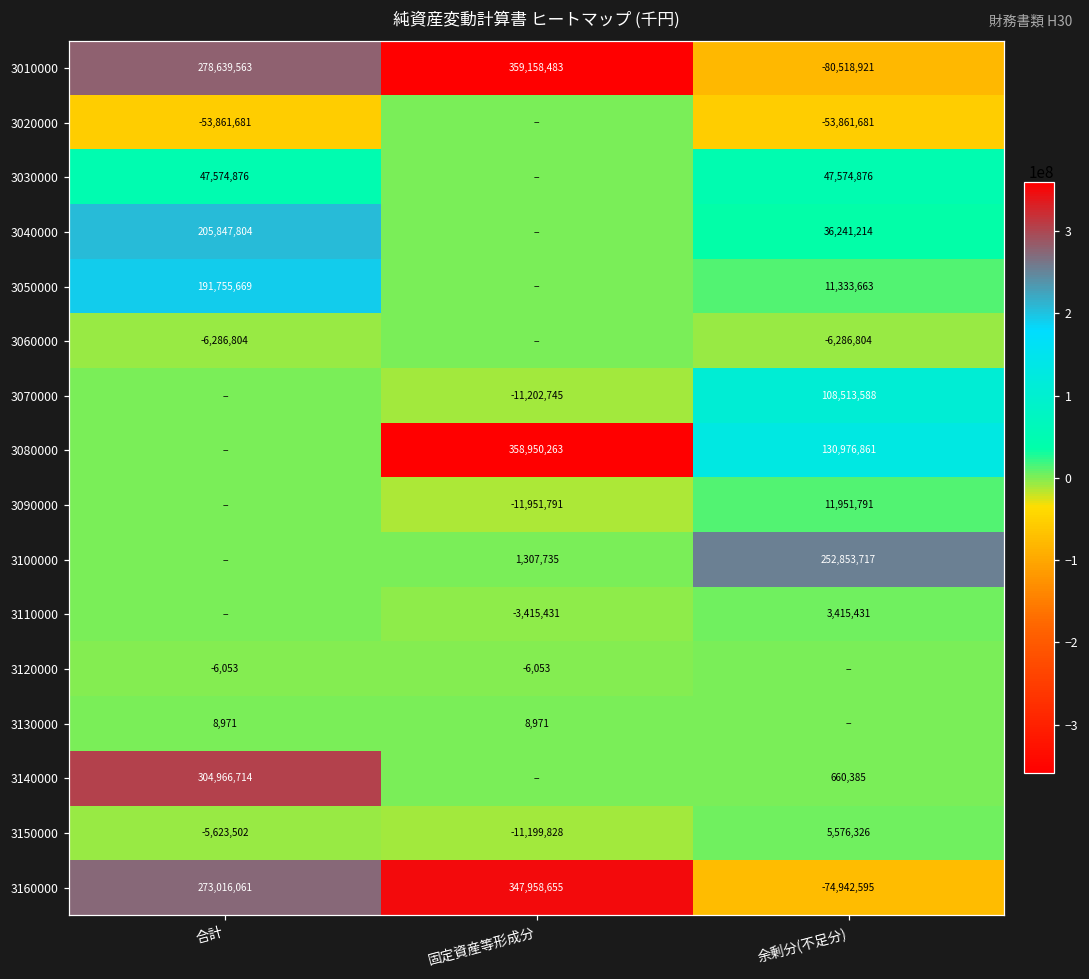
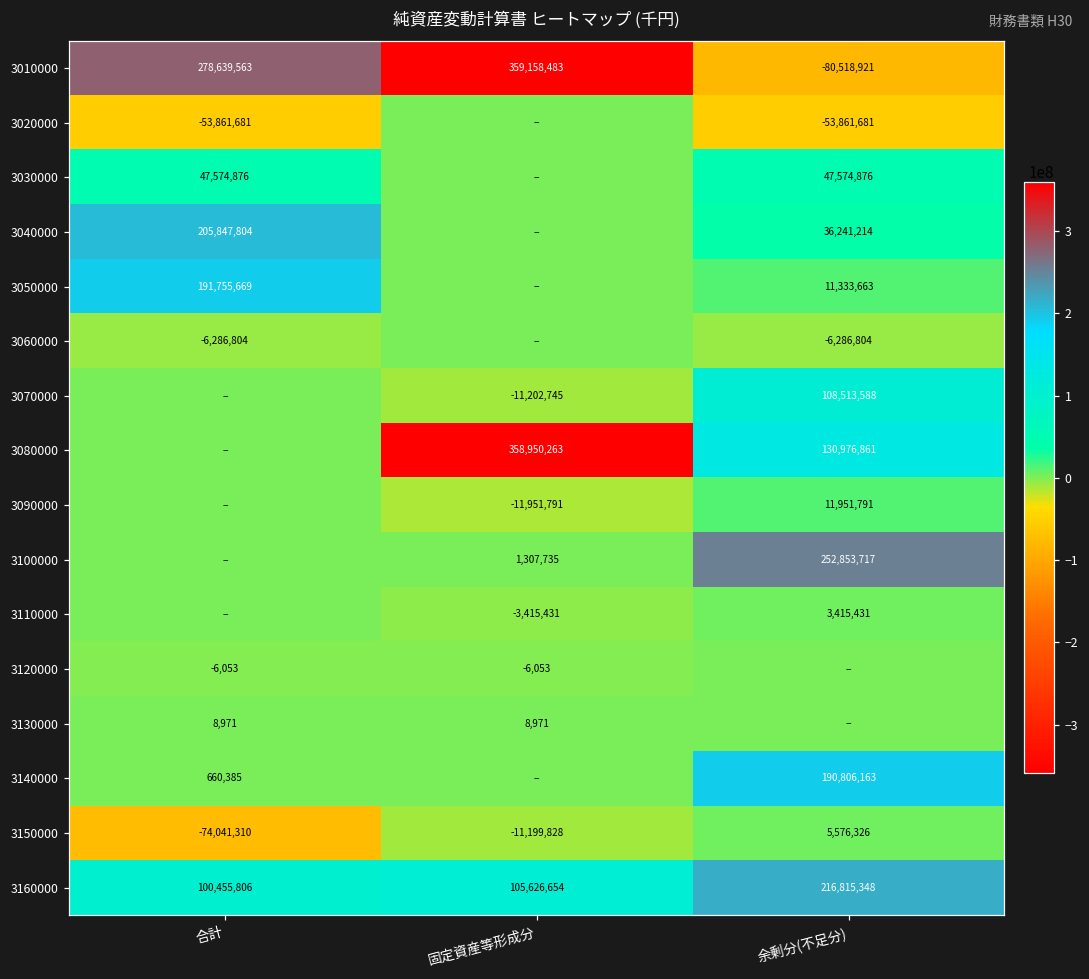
  {
    "3010000": {
      "合計": "278,639,563",
      "固定資産等形成分": "359,158,483",
      "余剰分(不足分)": "-80,518,921"
    },
    "3020000": {
      "合計": "-53,861,681",
      "余剰分(不足分)": "-53,861,681"
    },
    "3030000": {
      "合計": "47,574,876",
      "余剰分(不足分)": "47,574,876"
    },
    "3040000": {
      "合計": "205,847,804",
      "余剰分(不足分)": "36,241,214"
    },
    "3050000": {
      "合計": "191,755,669",
      "余剰分(不足分)": "11,333,663"
    },
    "3060000": {
      "合計": "-6,286,804",
      "余剰分(不足分)": "-6,286,804"
    },
    "3070000": {
      "固定資産等形成分": "-11,202,745",
      "余剰分(不足分)": "108,513,588"
    },
    "3080000": {
      "固定資産等形成分": "358,950,263",
      "余剰分(不足分)": "130,976,861"
    },
    "3090000": {
      "固定資産等形成分": "-11,951,791",
      "余剰分(不足分)": "11,951,791"
    },
    "3100000": {
      "固定資産等形成分": "1,307,735",
      "余剰分(不足分)": "252,853,717"
    },
    "3110000": {
      "固定資産等形成分": "-3,415,431",
      "余剰分(不足分)": "3,415,431"
    },
    "3120000": {
      "合計": "-6,053",
      "固定資産等形成分": "-6,053"
    },
    "3130000": {
      "合計": "8,971",
      "固定資産等形成分": "8,971"
    },
    "3140000": {
-     "合計": "304,966,714",
-     "余剰分(不足分)": "660,385"
+     "合計": "660,385",
+     "余剰分(不足分)": "190,806,163"
    },
    "3150000": {
-     "合計": "-5,623,502",
+     "合計": "-74,041,310",
      "固定資産等形成分": "-11,199,828",
      "余剰分(不足分)": "5,576,326"
    },
    "3160000": {
-     "合計": "273,016,061",
-     "固定資産等形成分": "347,958,655",
-     "余剰分(不足分)": "-74,942,595"
+     "合計": "100,455,806",
+     "固定資産等形成分": "105,626,654",
+     "余剰分(不足分)": "216,815,348"
    }
  }
